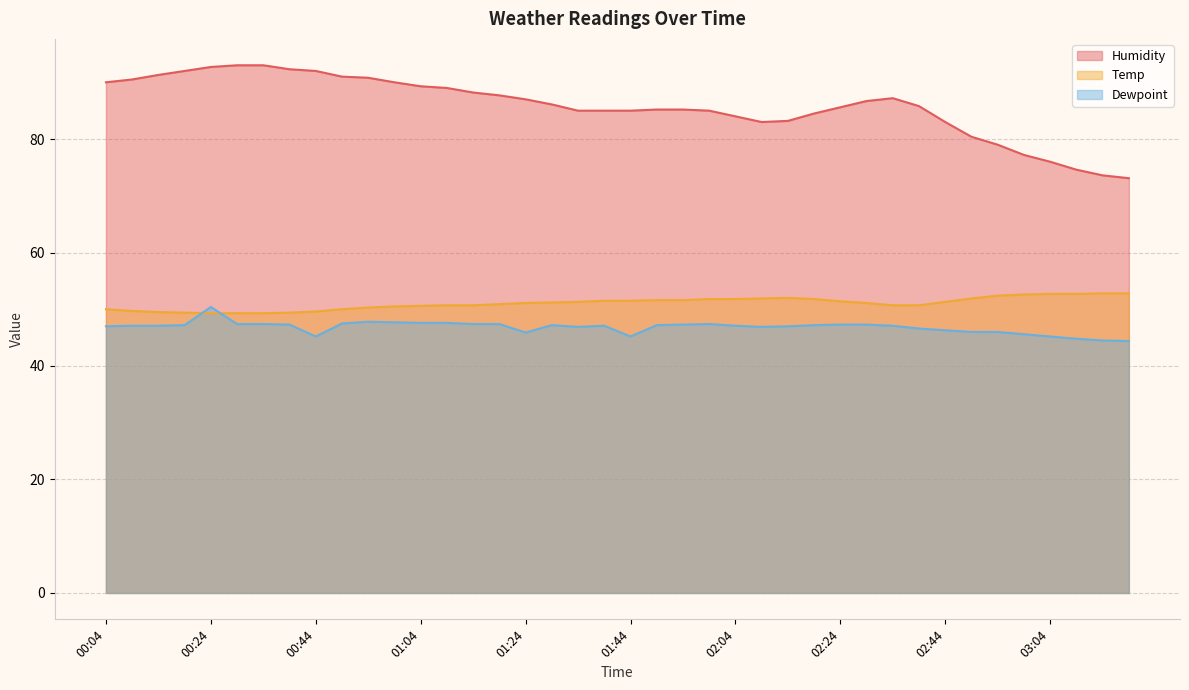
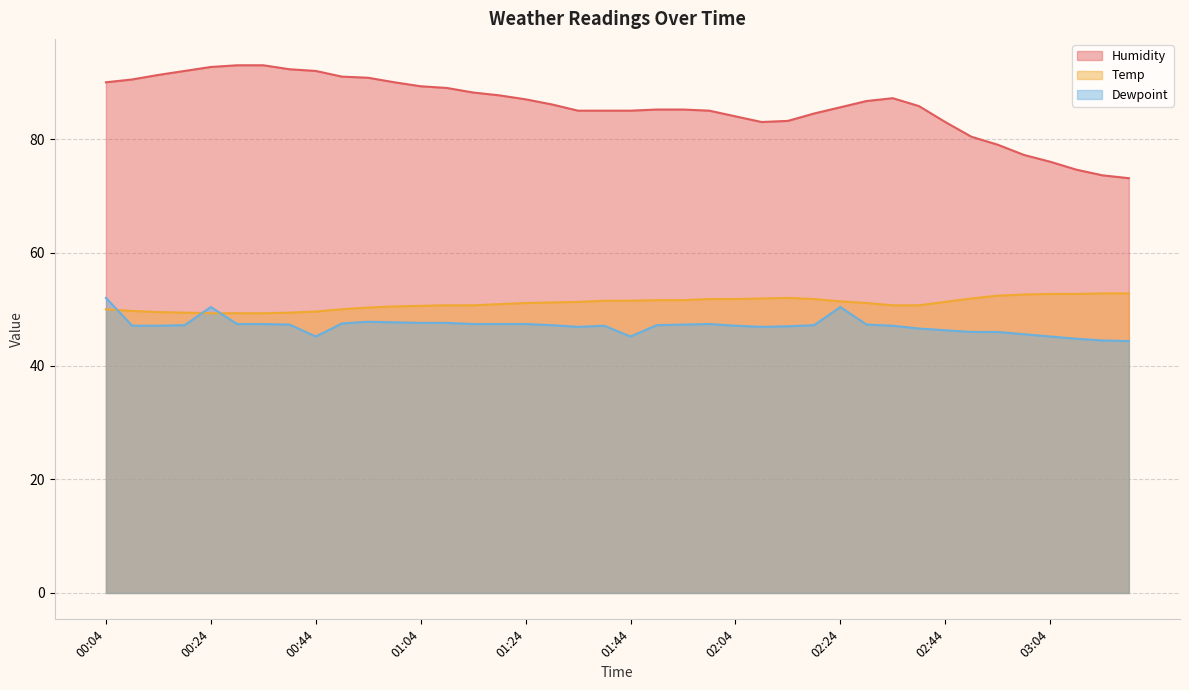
  {
    "Dewpoint": {
-     "00:04": 47,
+     "00:04": 52,
      "00:24": 50,
      "00:44": 45,
      "01:04": 48,
-     "01:24": 46,
+     "01:24": 47,
      "01:44": 45,
      "02:04": 47,
-     "02:24": 47,
+     "02:24": 50,
      "02:44": 46,
      "03:04": 45
    }
  }
